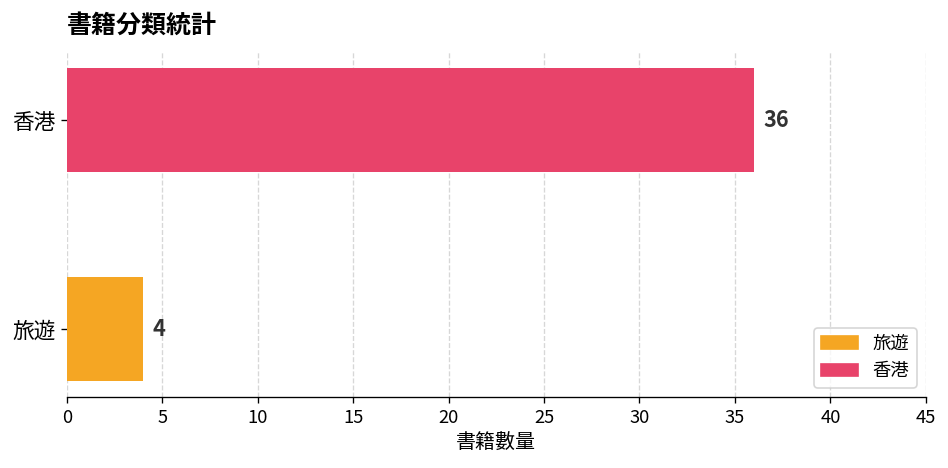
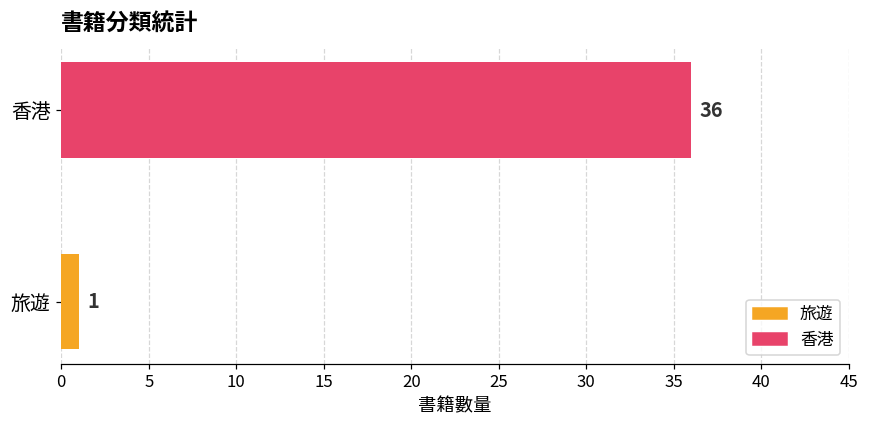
  {
    "香港": 36,
-   "旅遊": 4
+   "旅遊": 1
  }
